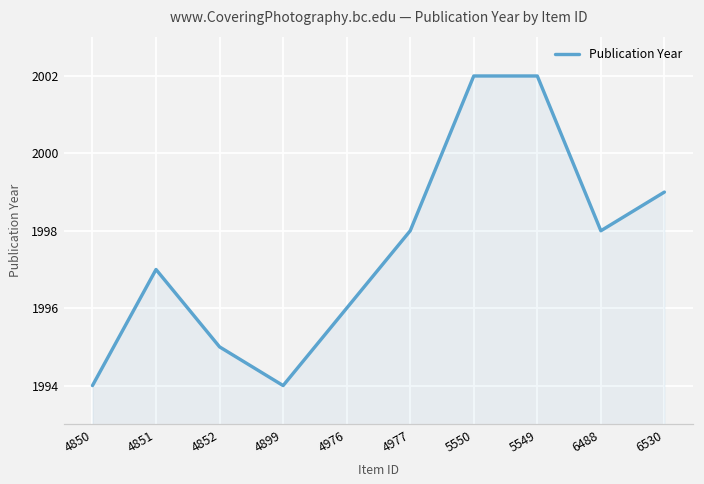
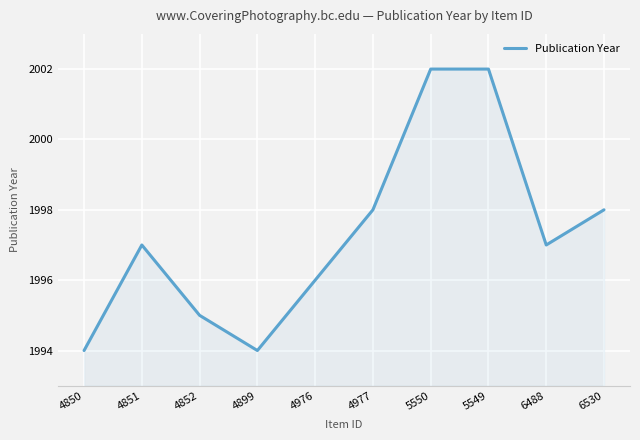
  {
    "4850": 1994,
    "4851": 1997,
    "4852": 1995,
    "4899": 1994,
    "4976": 1996,
    "4977": 1998,
    "5550": 2002,
    "5549": 2002,
-   "6488": 1998,
-   "6530": 1999
+   "6488": 1997,
+   "6530": 1998
  }
